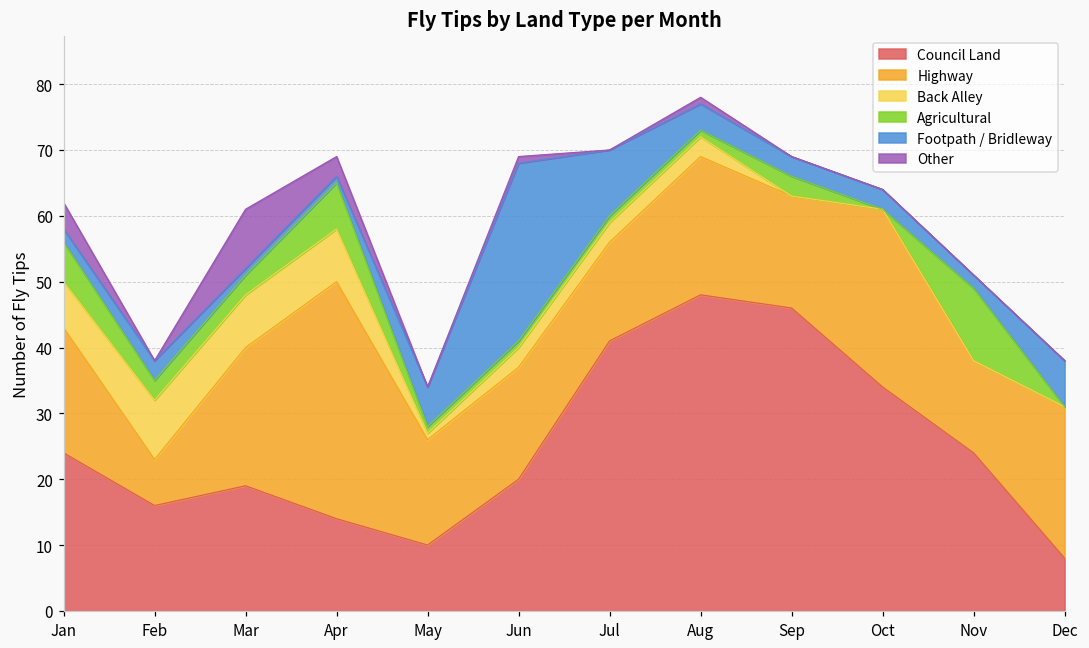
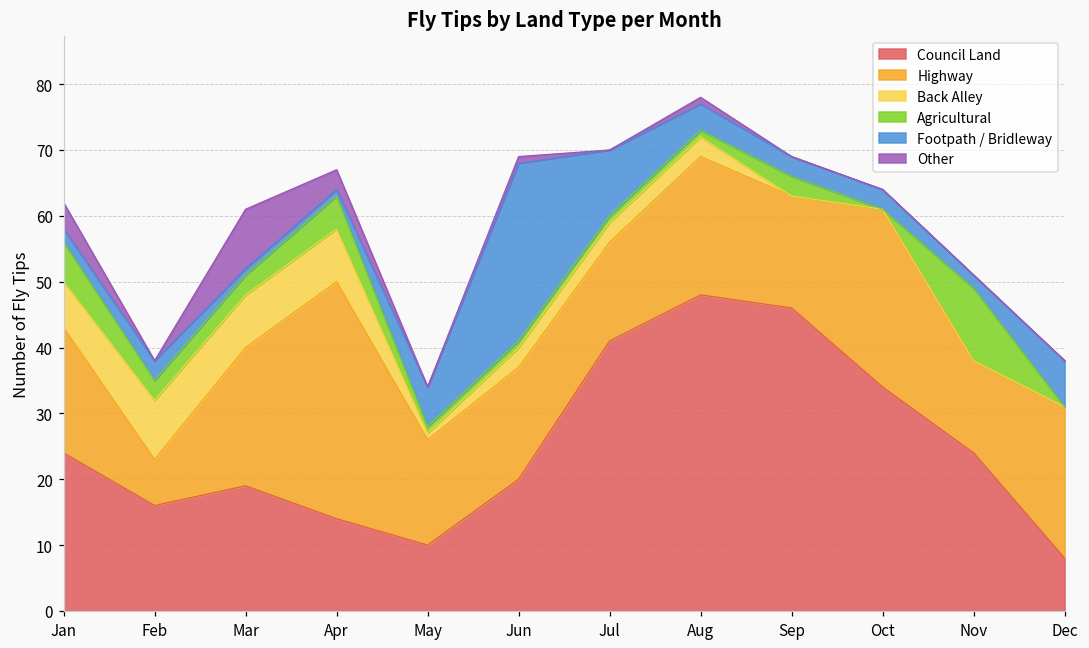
  {
    "Council Land": {
      "Jan": 24,
      "Feb": 16,
      "Mar": 19,
      "Apr": 14,
      "May": 10,
      "Jun": 20,
      "Jul": 41,
      "Aug": 48,
      "Sep": 46,
      "Oct": 34,
      "Nov": 24,
      "Dec": 8
    },
    "Agricultural": {
      "Jan": 6,
      "Feb": 3,
      "Mar": 3,
-     "Apr": 7,
+     "Apr": 5,
      "May": 1,
      "Jun": 1,
      "Jul": 1,
      "Aug": 1,
      "Sep": 3,
      "Nov": 11
    },
    "Footpath / Bridleway": {
      "Jan": 2,
      "Mar": 1,
      "Apr": 1,
      "Jun": 27,
      "Aug": 4
    },
    "Other": {
      "Jan": 4,
      "Mar": 9,
      "Apr": 3,
      "Jun": 1,
      "Aug": 1
    }
  }
